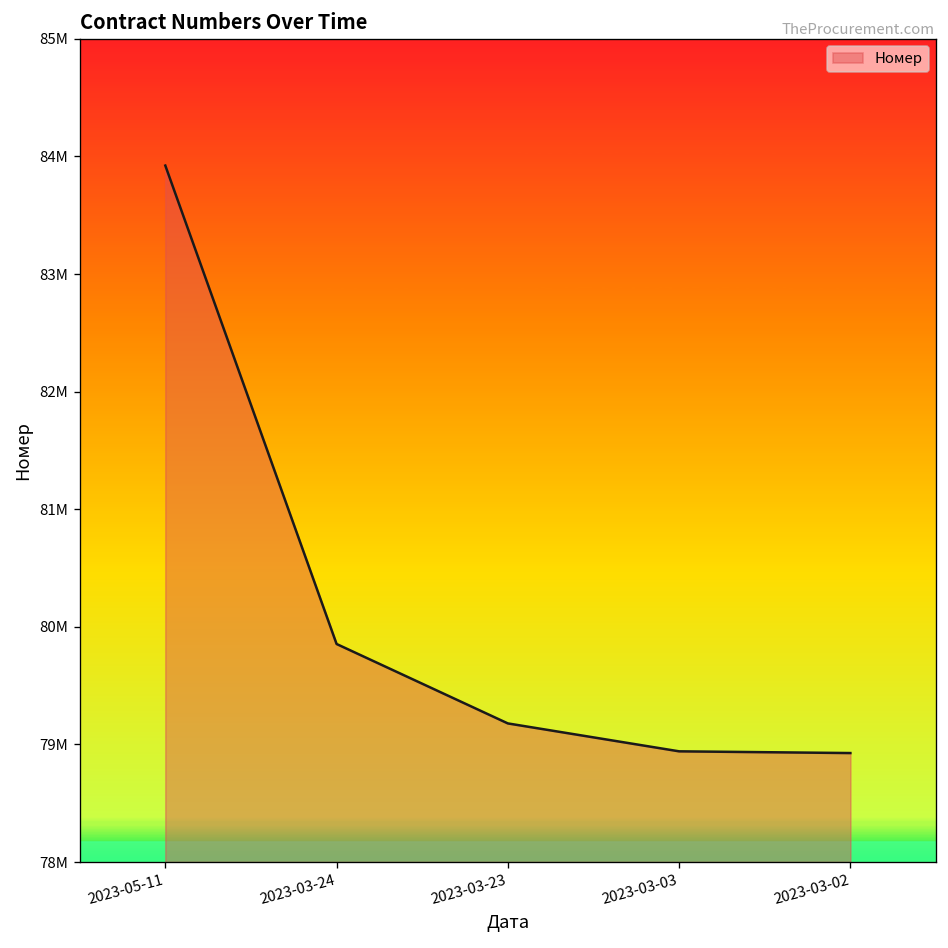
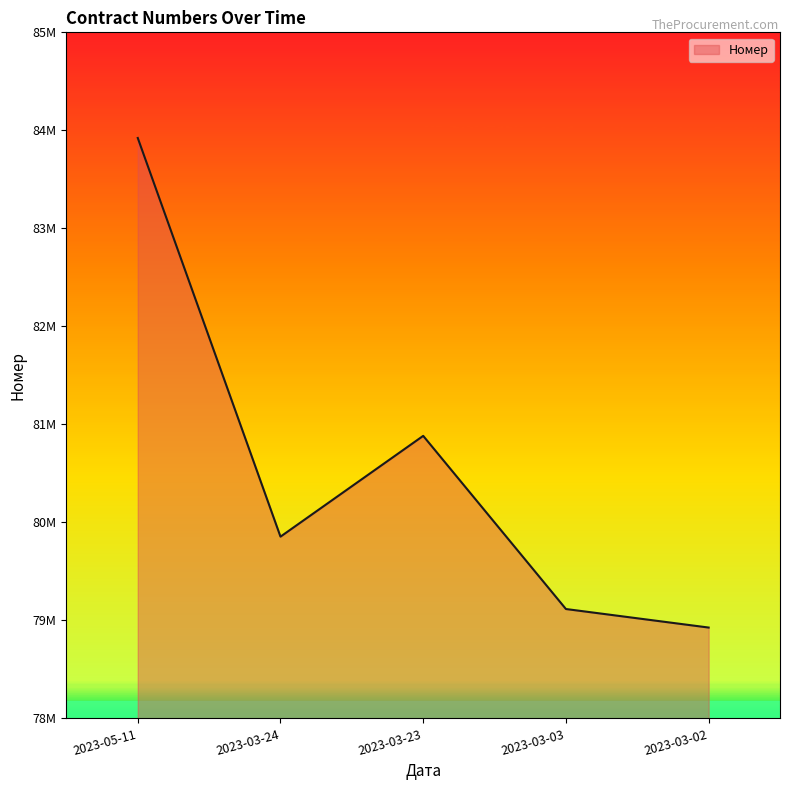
  {
    "2023-05-11": 83900000,
    "2023-03-24": 79900000,
-   "2023-03-23": 79200000,
-   "2023-03-03": 78900000,
+   "2023-03-23": 80900000,
+   "2023-03-03": 79100000,
    "2023-03-02": 78900000
  }
